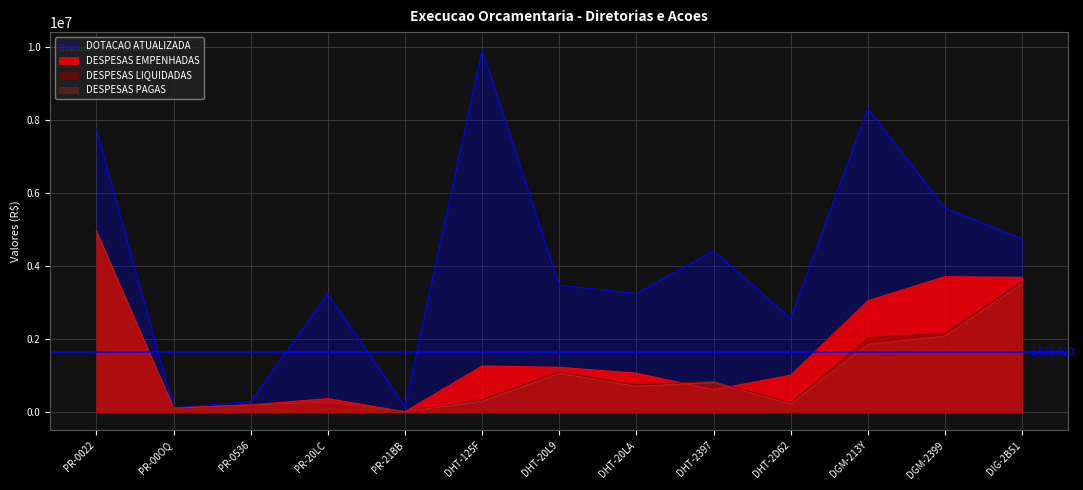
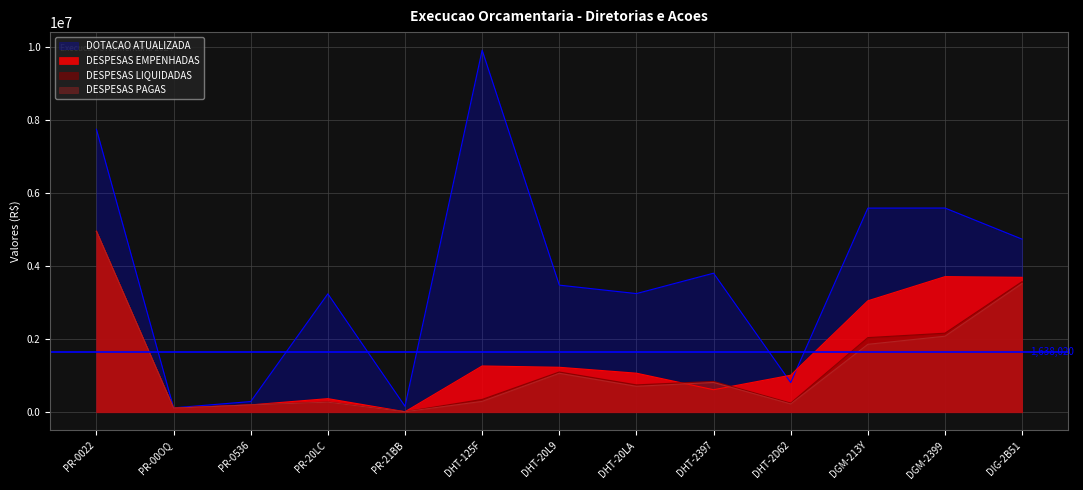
  {
    "DOTACAO ATUALIZADA": {
      "PR-0022": 7700000,
      "PR-0536": 300000,
      "PR-20LC": 3200000,
      "PR-21BB": 200000,
      "DHT-125F": 9900000,
      "DHT-20L9": 3500000,
      "DHT-20LA": 3200000,
-     "DHT-2397": 4400000,
-     "DHT-2D62": 2600000,
-     "DGM-213Y": 8300000,
+     "DHT-2397": 3800000,
+     "DHT-2D62": 800000,
+     "DGM-213Y": 5600000,
      "DGM-2399": 5600000,
      "DIG-2B51": 4700000
    },
    "DESPESAS EMPENHADAS": {
      "PR-20LC": 400000,
      "DHT-125F": 1300000,
      "DHT-20L9": 1200000,
      "DHT-20LA": 1100000,
      "DHT-2397": 600000,
      "DHT-2D62": 1000000,
      "DGM-213Y": 3000000,
      "DGM-2399": 3700000,
      "DIG-2B51": 3700000
    }
  }
